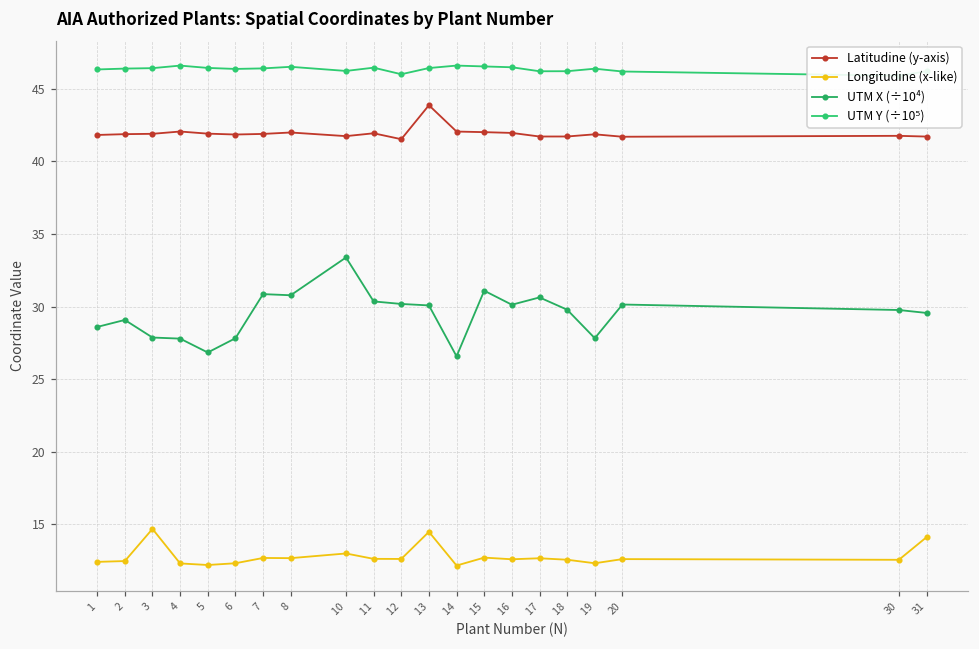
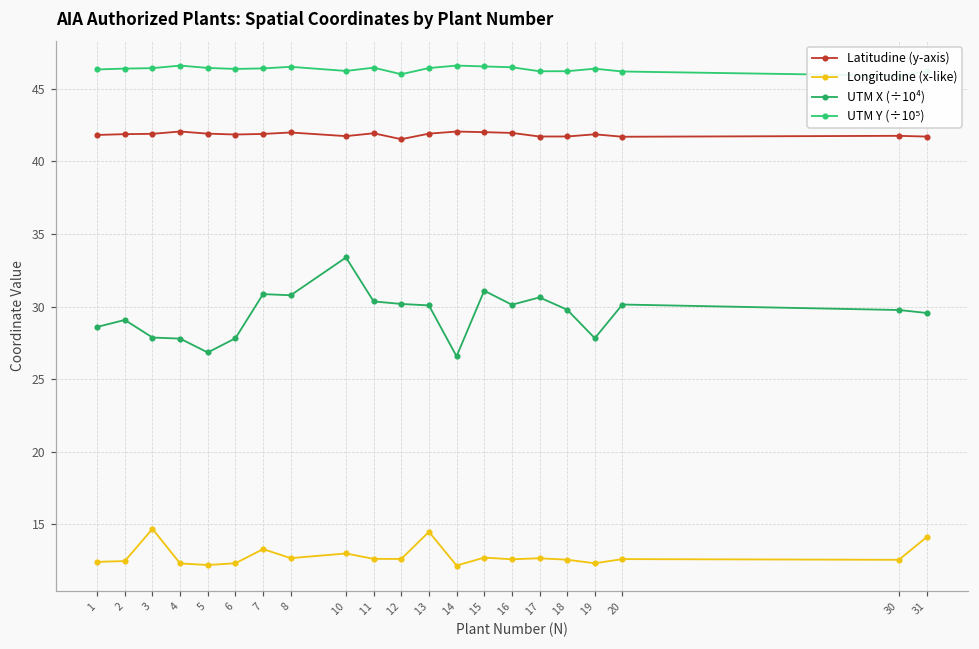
  {
    "Latitudine (y-axis)": {
      "1": 41.8,
      "2": 41.9,
      "3": 41.9,
      "4": 42.0,
      "5": 41.9,
      "6": 41.8,
      "7": 41.9,
      "8": 42.0,
      "10": 41.7,
      "11": 41.9,
      "12": 41.5,
-     "13": 43.9,
+     "13": 41.9,
      "14": 42.0,
      "15": 42.0,
      "16": 42.0,
      "17": 41.7,
      "18": 41.7,
      "19": 41.9,
      "20": 41.7,
      "30": 41.8,
      "31": 41.7
    },
    "Longitudine (x-like)": {
      "1": 12.4,
      "2": 12.5,
      "3": 14.7,
      "4": 12.3,
      "5": 12.2,
      "6": 12.3,
-     "7": 12.7,
+     "7": 13.3,
      "8": 12.7,
      "10": 13.0,
      "11": 12.6,
      "12": 12.6,
      "13": 14.5,
      "14": 12.2,
      "15": 12.7,
      "16": 12.6,
      "17": 12.7,
      "18": 12.6,
      "19": 12.3,
      "20": 12.6,
      "30": 12.6,
      "31": 14.1
    }
  }
